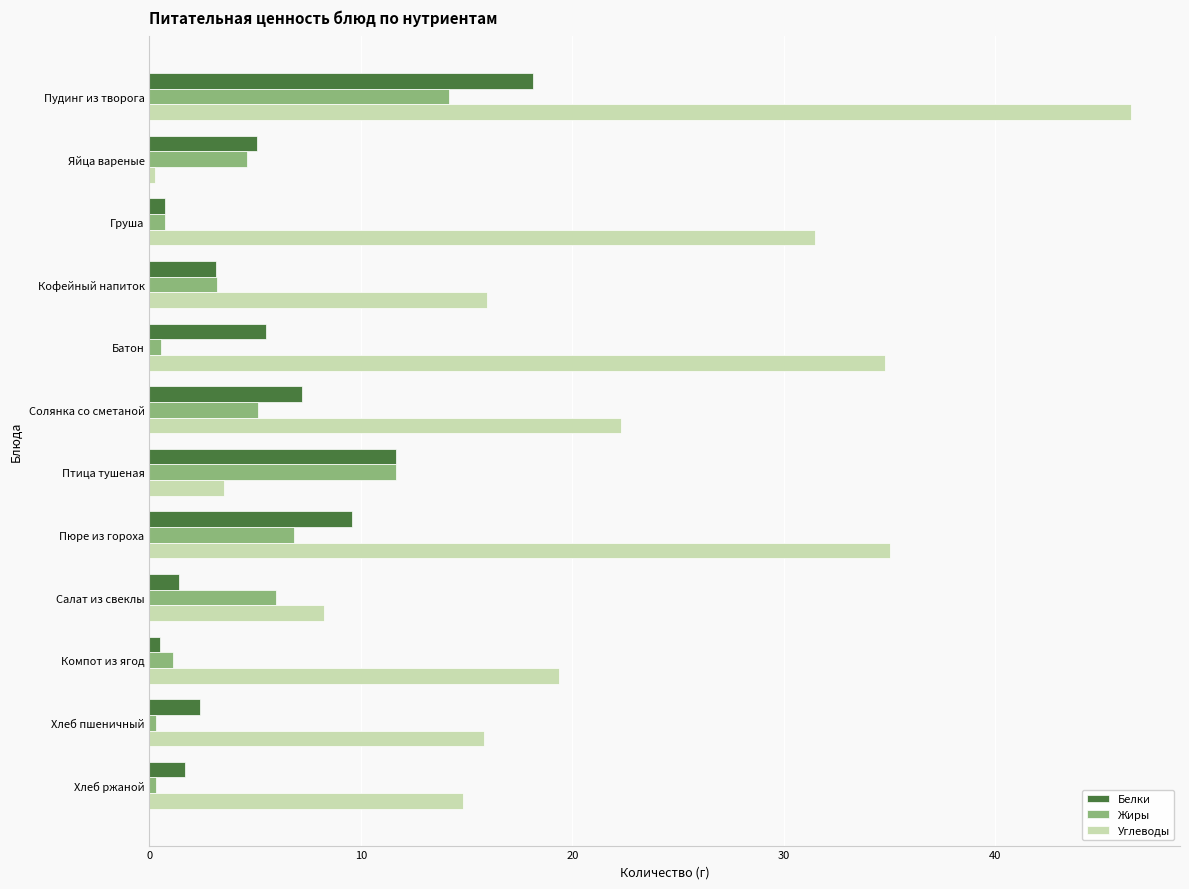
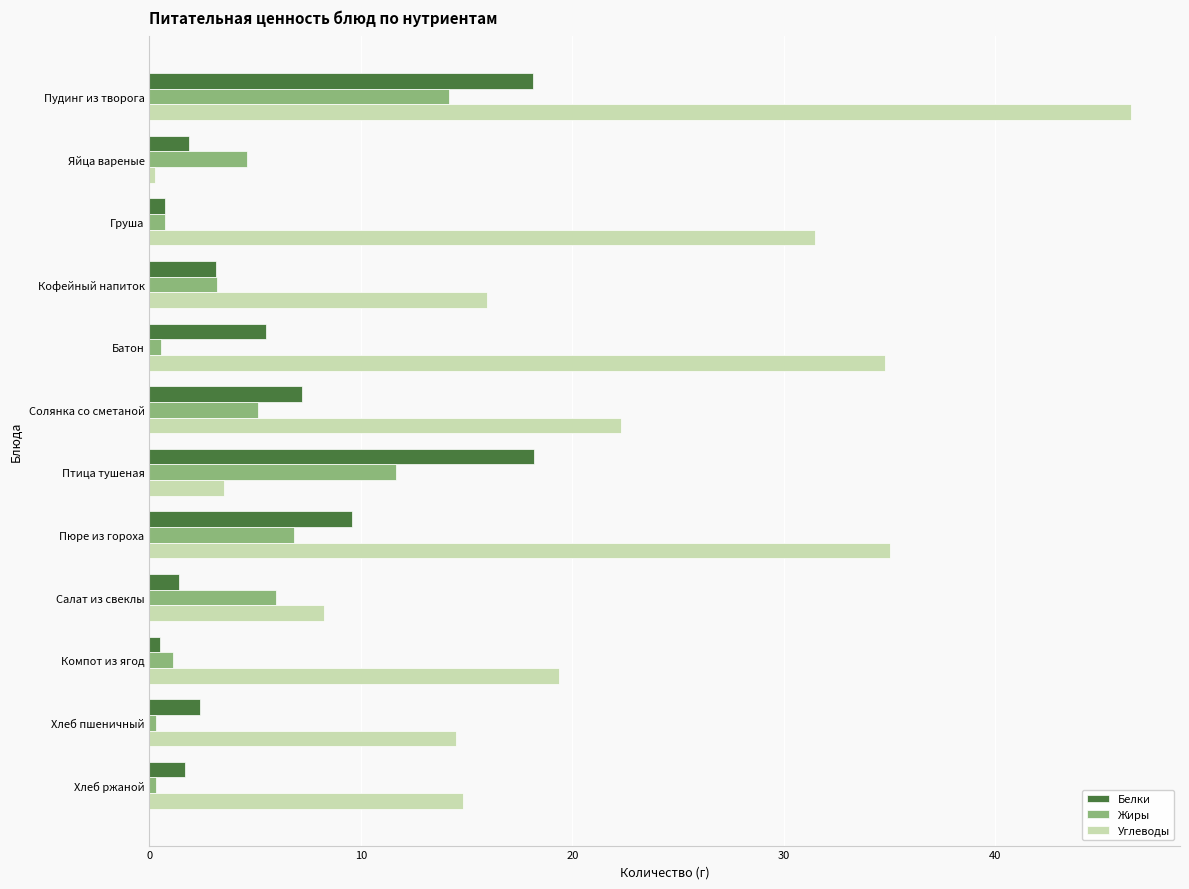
  {
    "Белки": {
      "Пудинг из творога": 18.1,
-     "Яйца вареные": 5.1,
+     "Яйца вареные": 1.9,
      "Груша": 0.7,
      "Кофейный напиток": 3.2,
      "Батон": 5.5,
      "Солянка со сметаной": 7.2,
-     "Птица тушеная": 11.7,
+     "Птица тушеная": 18.2,
      "Пюре из гороха": 9.6,
      "Салат из свеклы": 1.4,
      "Компот из ягод": 0.5,
      "Хлеб пшеничный": 2.4,
      "Хлеб ржаной": 1.7
    },
    "Жиры": {
      "Пудинг из творога": 14.2,
      "Яйца вареные": 4.6,
      "Груша": 0.8,
      "Кофейный напиток": 3.2,
      "Батон": 0.5,
      "Солянка со сметаной": 5.1,
      "Птица тушеная": 11.7,
      "Пюре из гороха": 6.9,
      "Салат из свеклы": 6.0,
      "Компот из ягод": 1.1,
      "Хлеб пшеничный": 0.3,
      "Хлеб ржаной": 0.3
    },
    "Углеводы": {
      "Пудинг из творога": 46.4,
      "Яйца вареные": 0.3,
      "Груша": 31.5,
      "Кофейный напиток": 16.0,
      "Батон": 34.8,
      "Солянка со сметаной": 22.3,
      "Птица тушеная": 3.5,
      "Пюре из гороха": 35.0,
      "Салат из свеклы": 8.3,
      "Компот из ягод": 19.4,
-     "Хлеб пшеничный": 15.8,
+     "Хлеб пшеничный": 14.5,
      "Хлеб ржаной": 14.8
    }
  }
